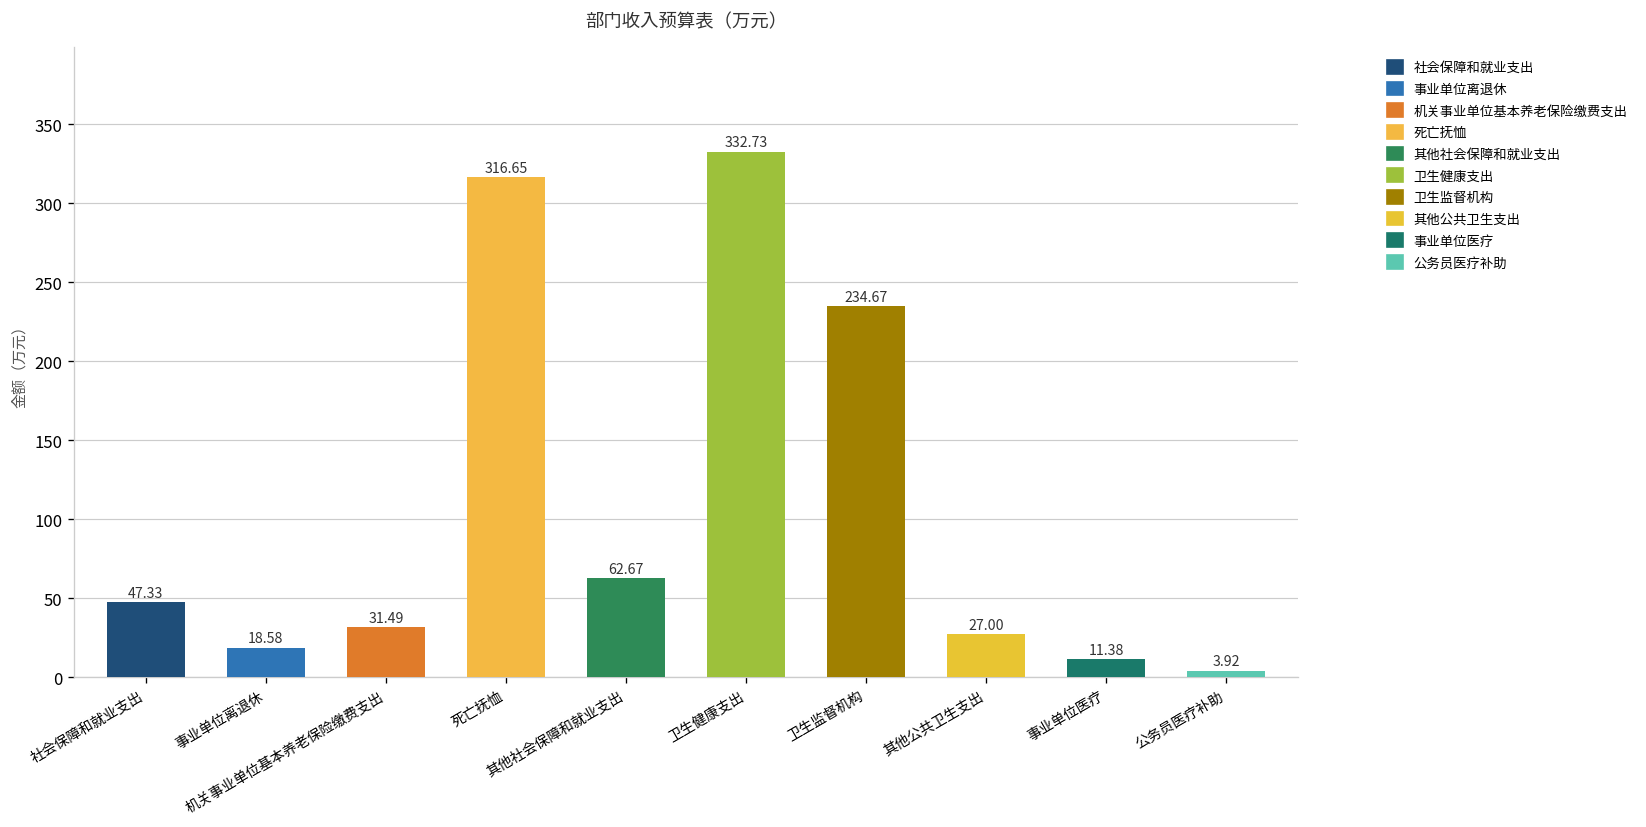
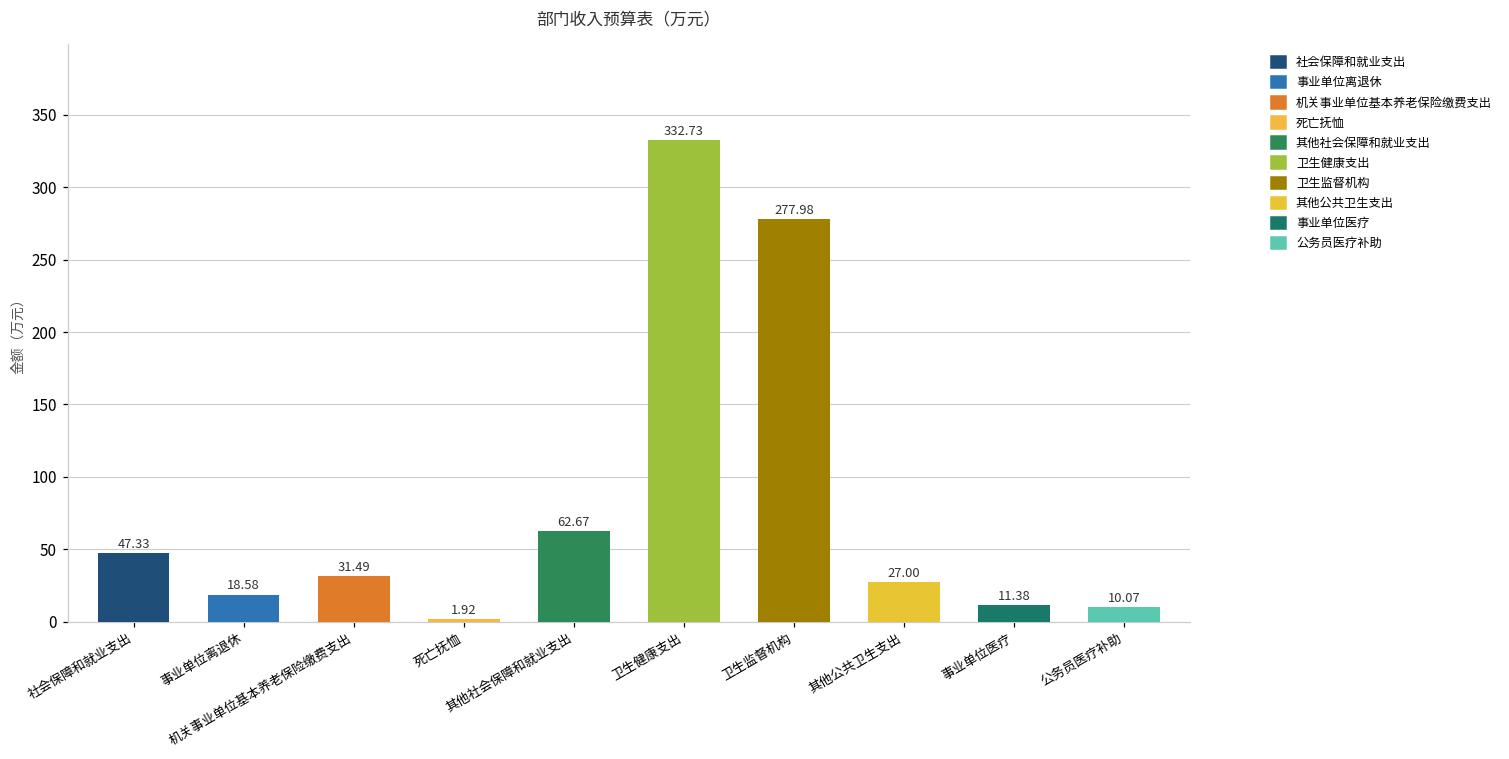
  {
    "社会保障和就业支出": 47.33,
    "事业单位离退休": 18.58,
    "机关事业单位基本养老保险缴费支出": 31.49,
-   "死亡抚恤": 316.65,
+   "死亡抚恤": 1.92,
    "其他社会保障和就业支出": 62.67,
    "卫生健康支出": 332.73,
-   "卫生监督机构": 234.67,
+   "卫生监督机构": 277.98,
    "其他公共卫生支出": 27.00,
    "事业单位医疗": 11.38,
-   "公务员医疗补助": 3.92
+   "公务员医疗补助": 10.07
  }
